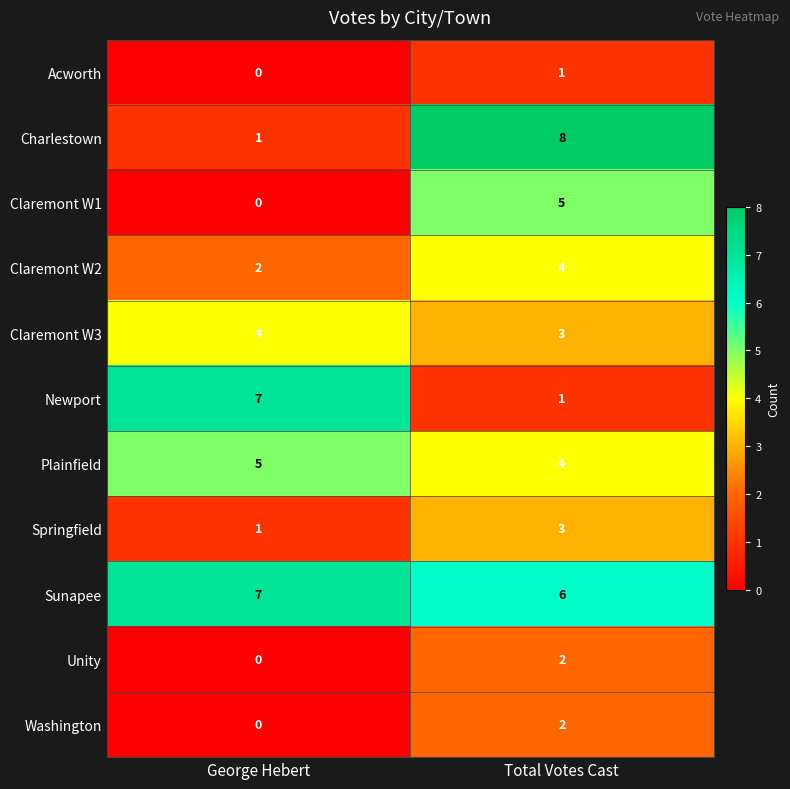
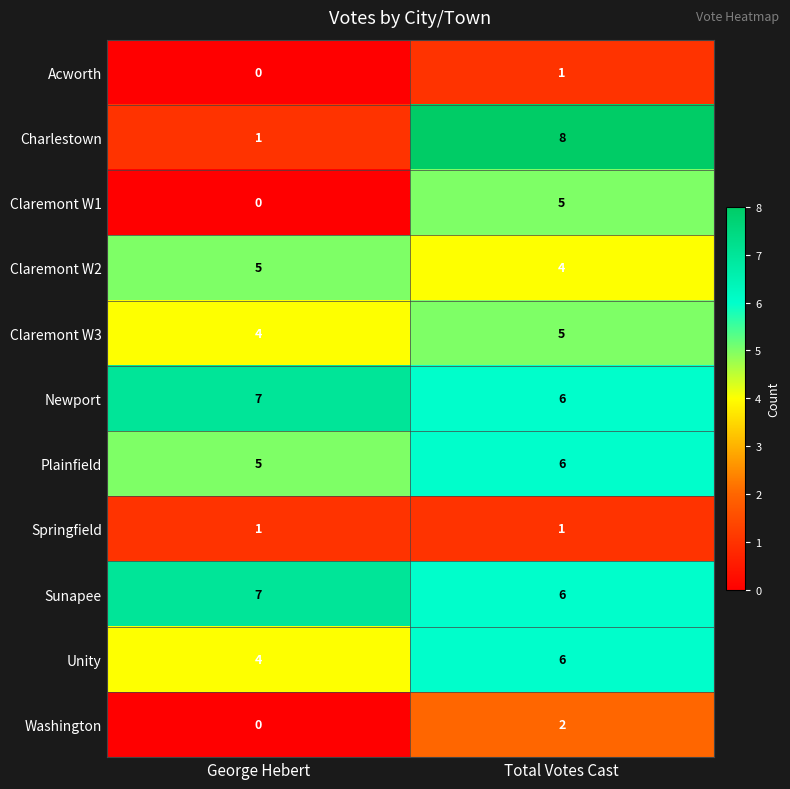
  {
    "Acworth": {
      "George Hebert": 0,
      "Total Votes Cast": 1
    },
    "Charlestown": {
      "George Hebert": 1,
      "Total Votes Cast": 8
    },
    "Claremont W1": {
      "George Hebert": 0,
      "Total Votes Cast": 5
    },
    "Claremont W2": {
-     "George Hebert": 2,
+     "George Hebert": 5,
      "Total Votes Cast": 4
    },
    "Claremont W3": {
      "George Hebert": 4,
-     "Total Votes Cast": 3
+     "Total Votes Cast": 5
    },
    "Newport": {
      "George Hebert": 7,
-     "Total Votes Cast": 1
+     "Total Votes Cast": 6
    },
    "Plainfield": {
      "George Hebert": 5,
-     "Total Votes Cast": 4
+     "Total Votes Cast": 6
    },
    "Springfield": {
      "George Hebert": 1,
-     "Total Votes Cast": 3
+     "Total Votes Cast": 1
    },
    "Sunapee": {
      "George Hebert": 7,
      "Total Votes Cast": 6
    },
    "Unity": {
-     "George Hebert": 0,
-     "Total Votes Cast": 2
+     "George Hebert": 4,
+     "Total Votes Cast": 6
    },
    "Washington": {
      "George Hebert": 0,
      "Total Votes Cast": 2
    }
  }
